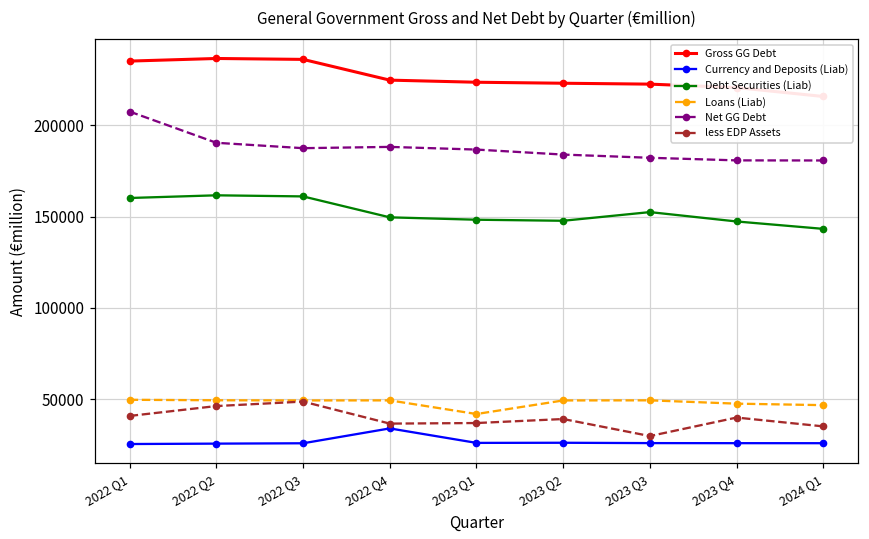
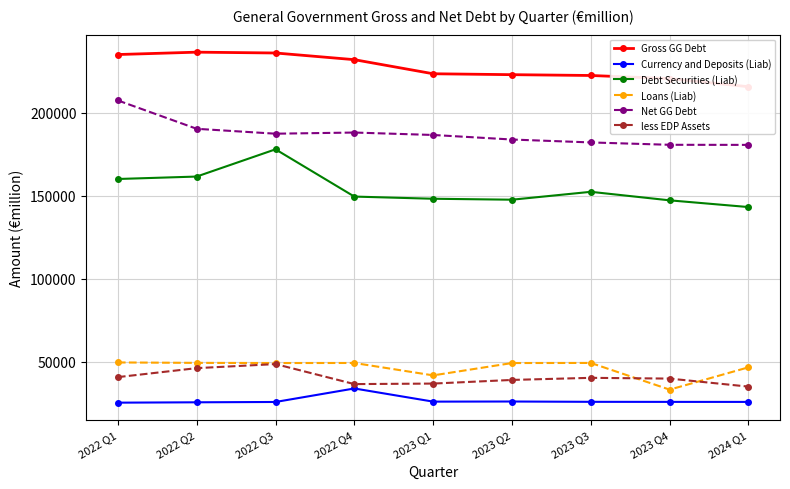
  {
    "Gross GG Debt": {
      "2022 Q1": 235000,
      "2022 Q2": 237000,
      "2022 Q3": 236000,
-     "2022 Q4": 225000,
+     "2022 Q4": 232000,
      "2023 Q1": 224000,
      "2023 Q2": 223000,
      "2023 Q3": 223000
    },
    "Currency and Deposits (Liab)": {
      "2022 Q1": 25000,
      "2022 Q2": 26000,
      "2022 Q3": 26000,
      "2022 Q4": 34000,
      "2023 Q1": 26000,
      "2023 Q2": 26000,
      "2023 Q3": 26000,
      "2023 Q4": 26000,
      "2024 Q1": 26000
    },
    "Debt Securities (Liab)": {
      "2022 Q1": 160000,
      "2022 Q2": 162000,
-     "2022 Q3": 161000,
+     "2022 Q3": 178000,
      "2022 Q4": 150000,
      "2023 Q1": 148000,
      "2023 Q2": 148000,
      "2023 Q3": 152000,
      "2023 Q4": 147000,
      "2024 Q1": 143000
    },
    "Loans (Liab)": {
      "2022 Q1": 50000,
      "2022 Q2": 49000,
      "2022 Q4": 49000,
      "2023 Q1": 42000,
      "2023 Q2": 49000,
      "2023 Q3": 49000,
-     "2023 Q4": 48000,
+     "2023 Q4": 33000,
      "2024 Q1": 47000
    },
    "Net GG Debt": {
      "2022 Q1": 208000,
      "2022 Q2": 190000,
      "2022 Q3": 187000,
      "2022 Q4": 188000,
      "2023 Q1": 187000,
      "2023 Q2": 184000,
      "2023 Q3": 182000,
      "2023 Q4": 181000,
      "2024 Q1": 181000
    },
    "less EDP Assets": {
      "2022 Q1": 41000,
      "2022 Q2": 46000,
      "2022 Q4": 37000,
      "2023 Q1": 37000,
      "2023 Q2": 39000,
-     "2023 Q3": 30000,
+     "2023 Q3": 40000,
      "2023 Q4": 40000,
      "2024 Q1": 35000
    }
  }
